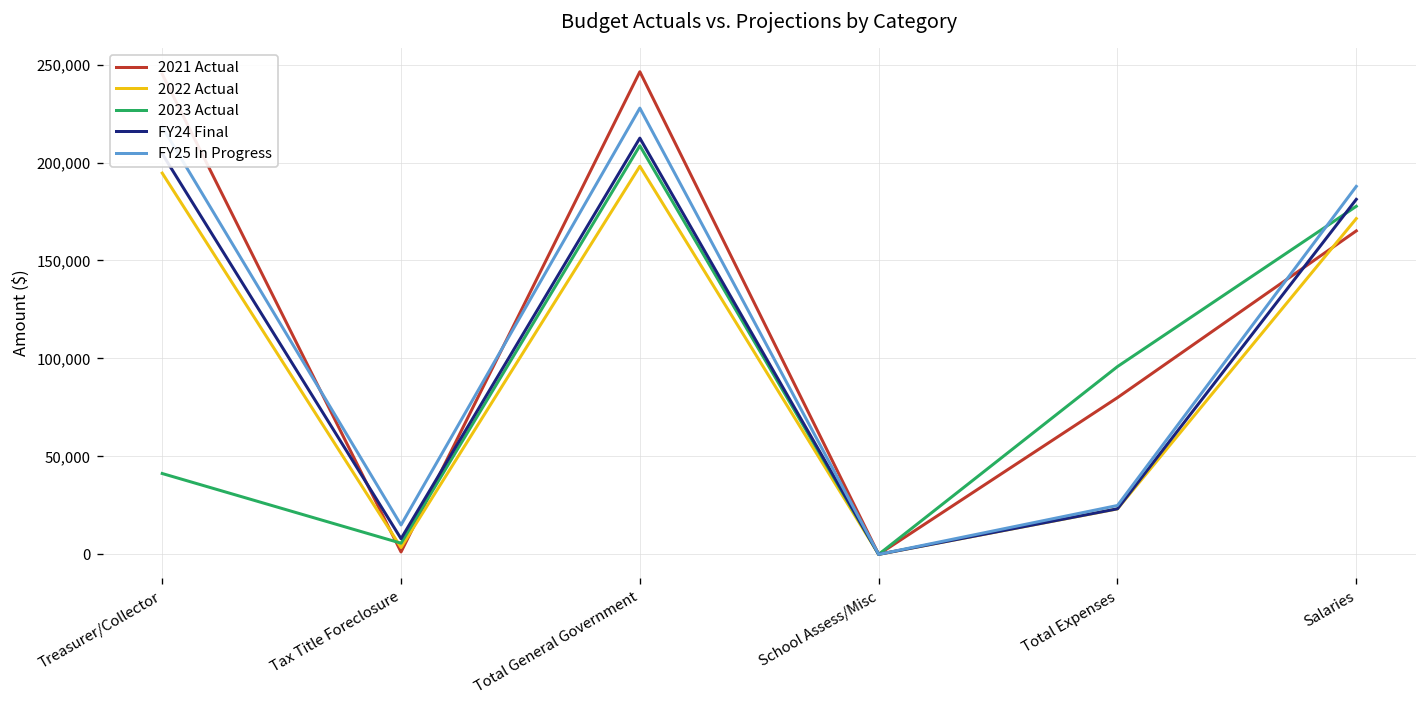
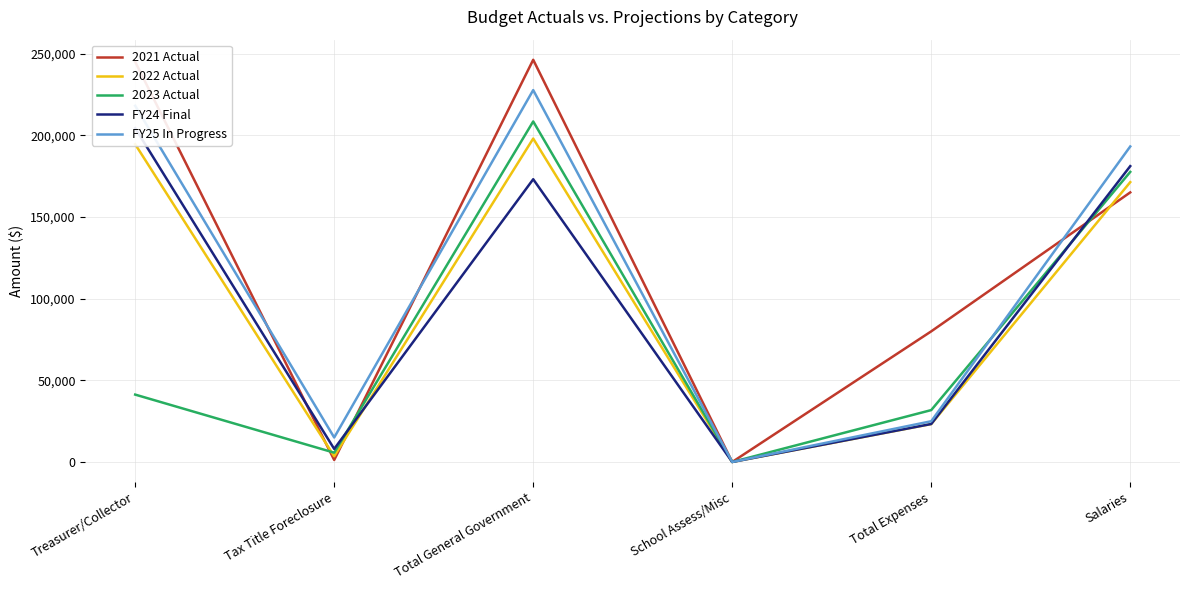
  {
    "2021 Actual": {
      "Tax Title Foreclosure": "1,000",
      "Total General Government": "246,000",
      "Total Expenses": "80,000",
      "Salaries": "165,000"
    },
    "2022 Actual": {
      "Tax Title Foreclosure": "3,000",
      "Total General Government": "198,000",
      "Salaries": "171,000"
    },
    "2023 Actual": {
      "Treasurer/Collector": "41,000",
      "Tax Title Foreclosure": "6,000",
      "Total General Government": "209,000",
-     "Total Expenses": "96,000",
+     "Total Expenses": "32,000",
      "Salaries": "178,000"
    },
    "FY24 Final": {
      "Tax Title Foreclosure": "8,000",
-     "Total General Government": "212,000",
+     "Total General Government": "173,000",
      "Salaries": "181,000"
    },
    "FY25 In Progress": {
      "Tax Title Foreclosure": "15,000",
      "Total General Government": "228,000",
      "Total Expenses": "25,000",
-     "Salaries": "188,000"
+     "Salaries": "193,000"
    }
  }
